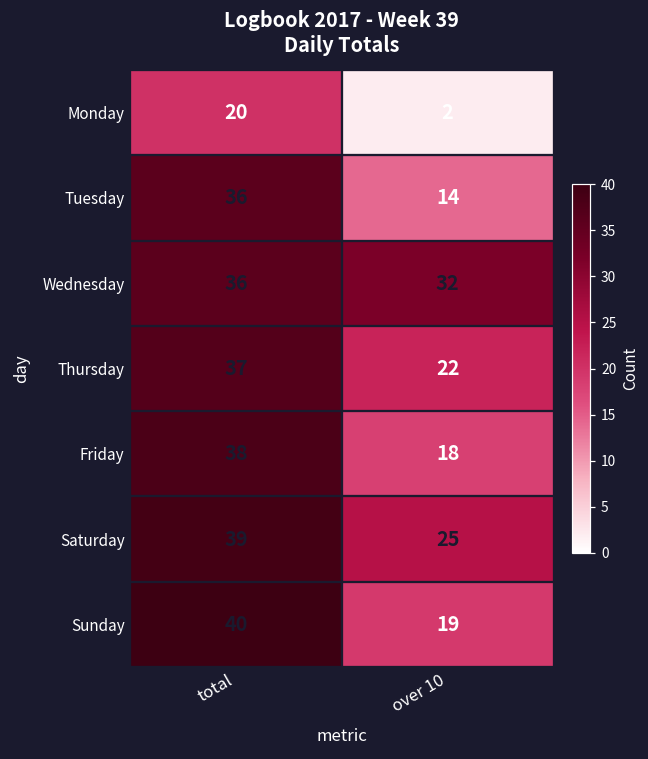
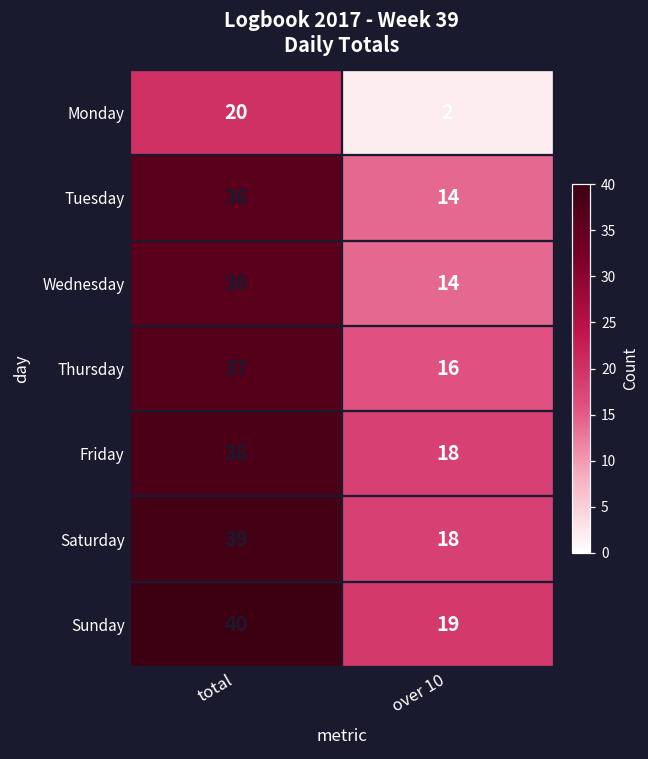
  {
    "Monday": {
      "total": 20
    },
    "Tuesday": {
      "total": 36,
      "over 10": 14
    },
    "Wednesday": {
      "total": 36,
-     "over 10": 32
+     "over 10": 14
    },
    "Thursday": {
      "total": 37,
-     "over 10": 22
+     "over 10": 16
    },
    "Friday": {
      "total": 38,
      "over 10": 18
    },
    "Saturday": {
-     "over 10": 25
+     "over 10": 18
    },
    "Sunday": {
      "over 10": 19
    }
  }
